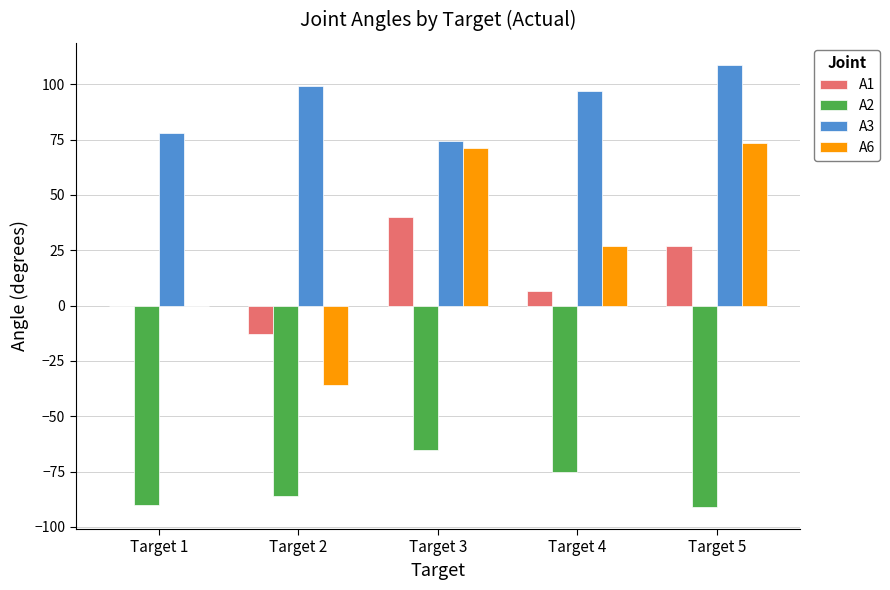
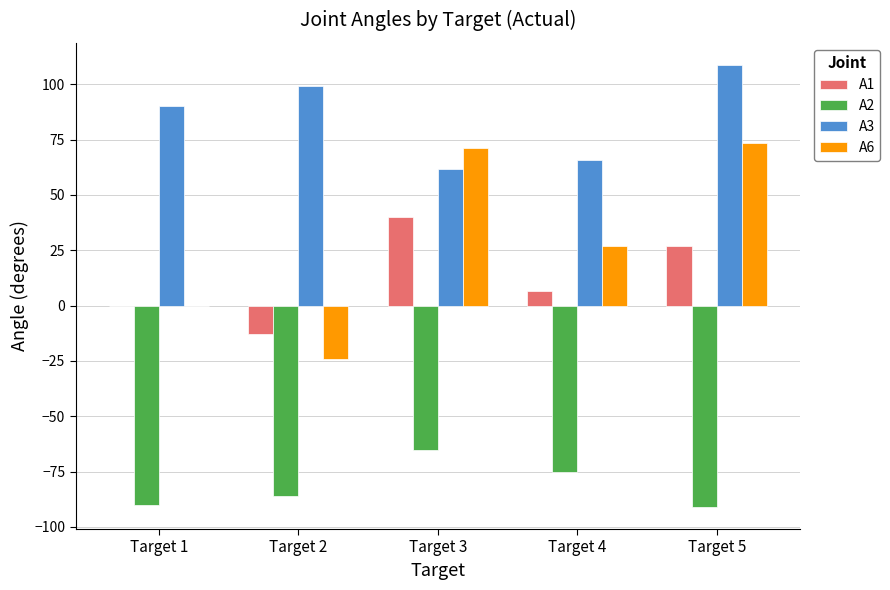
  {
    "A1": {
      "Target 1": 0,
      "Target 2": -13,
      "Target 3": 40,
      "Target 4": 7,
      "Target 5": 27
    },
    "A2": {
      "Target 1": -90,
      "Target 2": -86,
      "Target 3": -65,
      "Target 4": -75,
      "Target 5": -91
    },
    "A3": {
-     "Target 1": 78,
+     "Target 1": 90,
      "Target 2": 99,
-     "Target 3": 74,
-     "Target 4": 97,
+     "Target 3": 61,
+     "Target 4": 66,
      "Target 5": 109
    },
    "A6": {
      "Target 1": 0,
-     "Target 2": -36,
+     "Target 2": -24,
      "Target 3": 71,
      "Target 4": 27,
      "Target 5": 73
    }
  }
